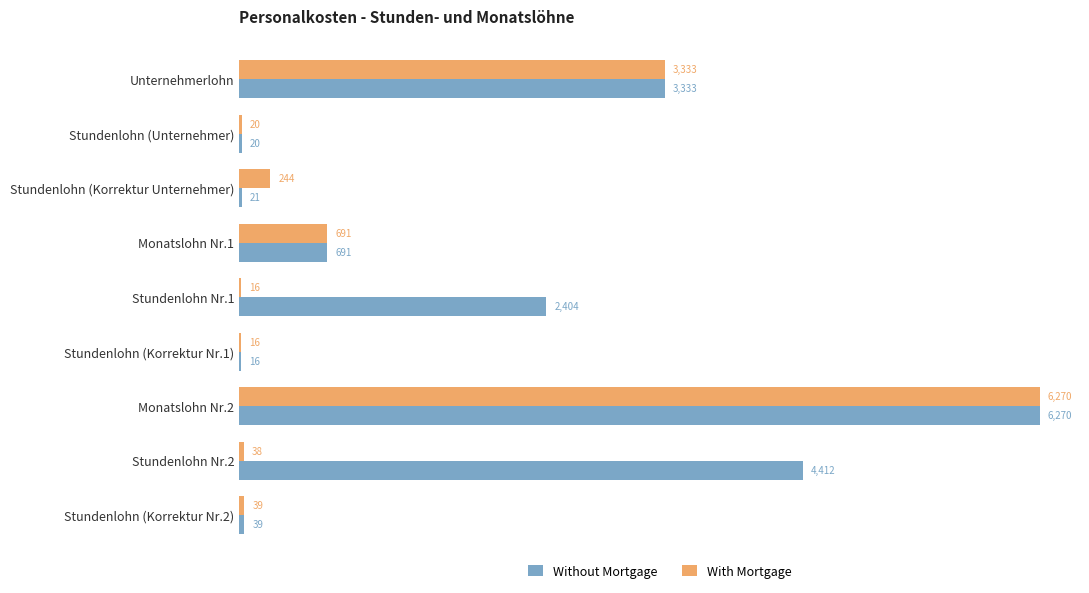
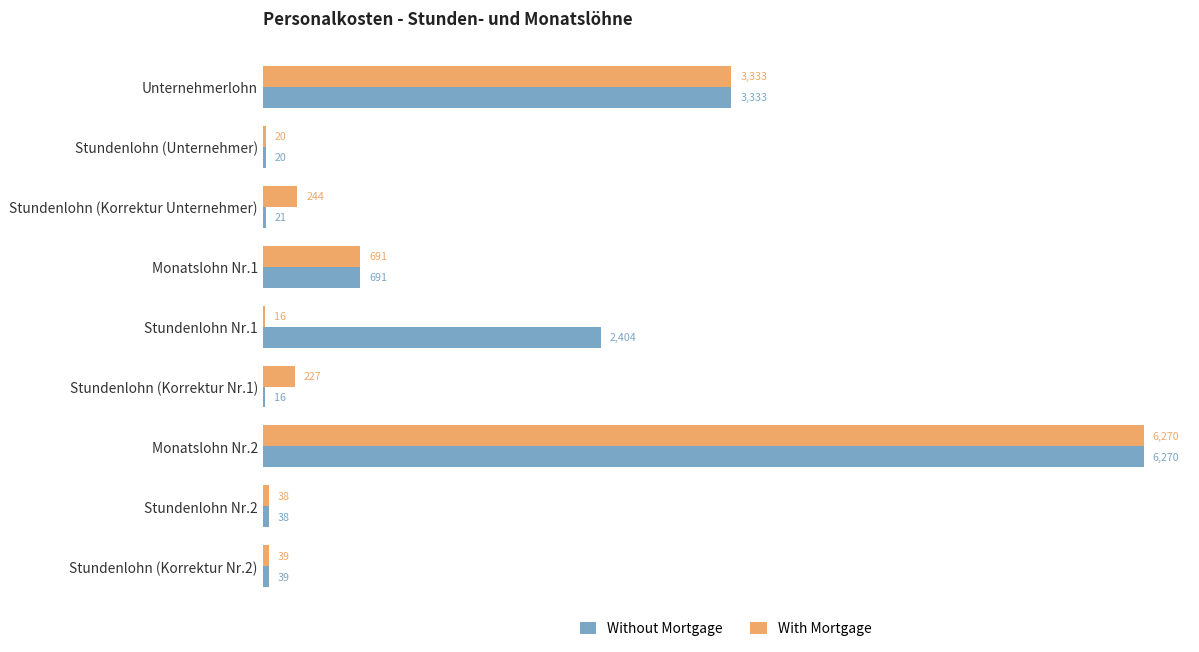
  {
    "Without Mortgage": {
      "Unternehmerlohn": "3,333",
      "Stundenlohn (Unternehmer)": "20",
      "Stundenlohn (Korrektur Unternehmer)": "21",
      "Monatslohn Nr.1": "691",
      "Stundenlohn Nr.1": "2,404",
      "Stundenlohn (Korrektur Nr.1)": "16",
      "Monatslohn Nr.2": "6,270",
-     "Stundenlohn Nr.2": "4,412",
+     "Stundenlohn Nr.2": "38",
      "Stundenlohn (Korrektur Nr.2)": "39"
    },
    "With Mortgage": {
      "Unternehmerlohn": "3,333",
      "Stundenlohn (Unternehmer)": "20",
      "Stundenlohn (Korrektur Unternehmer)": "244",
      "Monatslohn Nr.1": "691",
      "Stundenlohn Nr.1": "16",
-     "Stundenlohn (Korrektur Nr.1)": "16",
+     "Stundenlohn (Korrektur Nr.1)": "227",
      "Monatslohn Nr.2": "6,270",
      "Stundenlohn Nr.2": "38",
      "Stundenlohn (Korrektur Nr.2)": "39"
    }
  }
